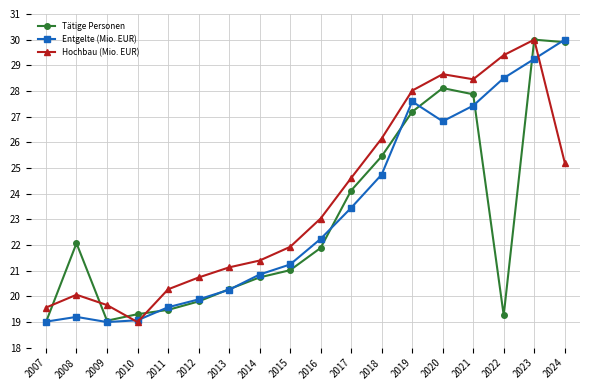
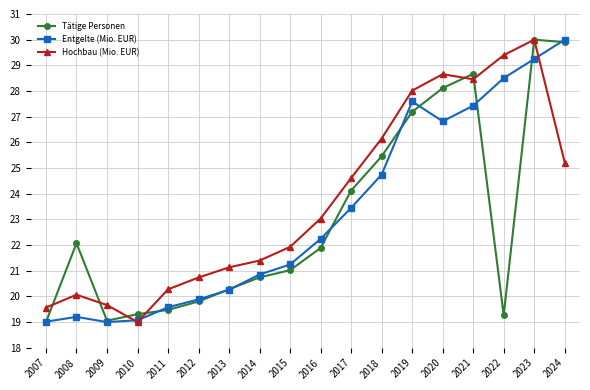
  {
    "Tätige Personen": {
      "2008": 22.1,
      "2010": 19.3,
      "2011": 19.5,
      "2014": 20.7,
      "2015": 21.0,
      "2016": 21.9,
      "2017": 24.1,
      "2018": 25.5,
      "2019": 27.2,
      "2020": 28.1,
-     "2021": 27.9,
+     "2021": 28.7,
      "2022": 19.3
    },
    "Entgelte (Mio. EUR)": {
      "2008": 19.2,
      "2011": 19.6,
      "2014": 20.9,
      "2015": 21.2,
      "2016": 22.2,
      "2017": 23.4,
      "2018": 24.7,
      "2019": 27.6,
      "2020": 26.8,
      "2021": 27.4,
      "2022": 28.5,
      "2023": 29.2
    },
    "Hochbau (Mio. EUR)": {
      "2007": 19.6,
      "2008": 20.1,
      "2009": 19.7,
      "2011": 20.3,
      "2012": 20.7,
      "2013": 21.1,
      "2014": 21.4,
      "2015": 21.9,
      "2016": 23.0,
      "2017": 24.6,
      "2018": 26.1,
      "2019": 28.0,
      "2020": 28.7,
      "2021": 28.5,
      "2022": 29.4,
      "2024": 25.2
    }
  }
